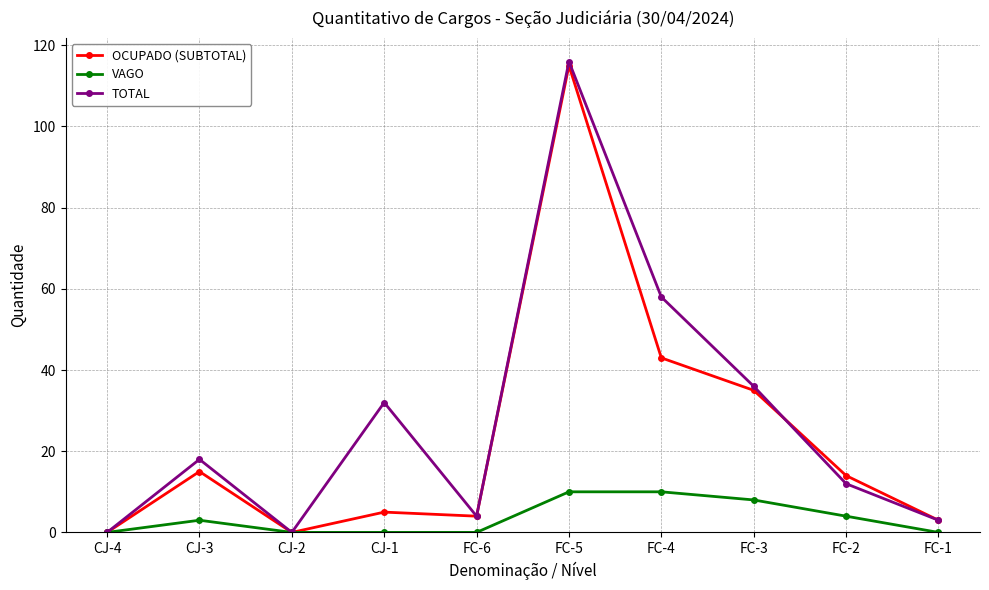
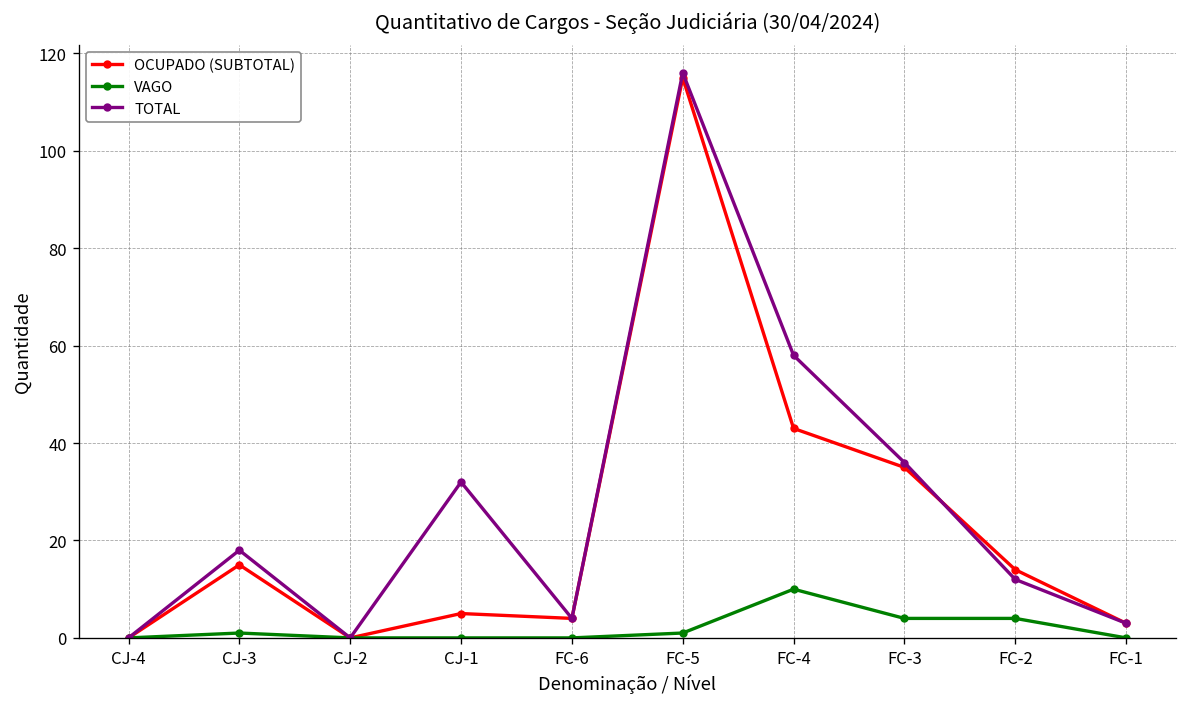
  {
    "OCUPADO (SUBTOTAL)": {
      "CJ-3": 15,
      "CJ-1": 5,
      "FC-5": 115,
      "FC-4": 43,
      "FC-3": 35,
      "FC-2": 14
    },
    "VAGO": {
-     "CJ-3": 3,
+     "CJ-3": 1,
      "CJ-1": 0,
      "FC-6": 0,
-     "FC-5": 10,
+     "FC-5": 1,
      "FC-4": 10,
-     "FC-3": 8,
+     "FC-3": 4,
      "FC-2": 4,
      "FC-1": 0
    },
    "TOTAL": {
      "CJ-3": 18,
      "CJ-1": 32,
      "FC-5": 116,
      "FC-4": 58,
      "FC-3": 36,
      "FC-2": 12
    }
  }
